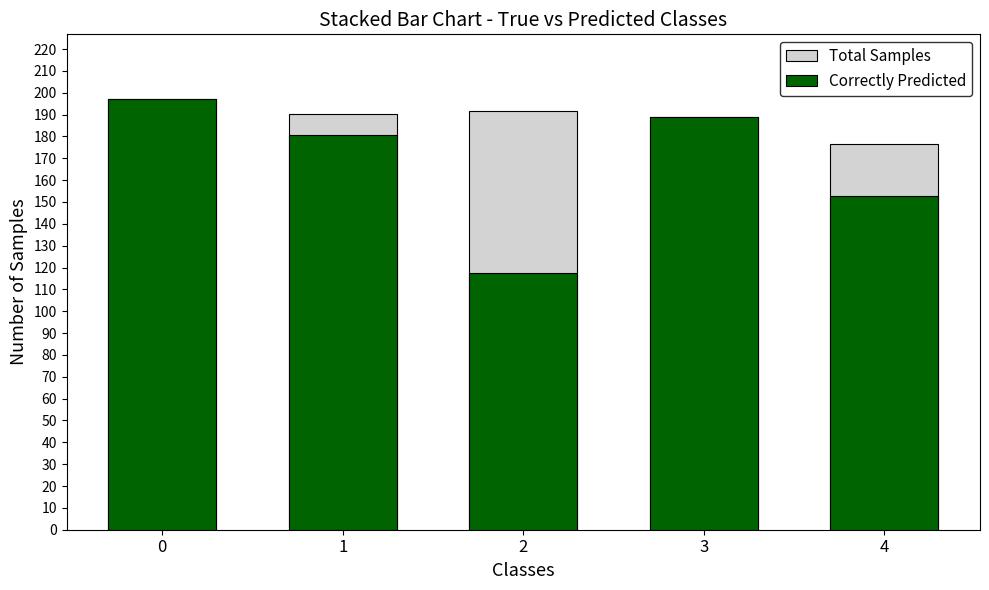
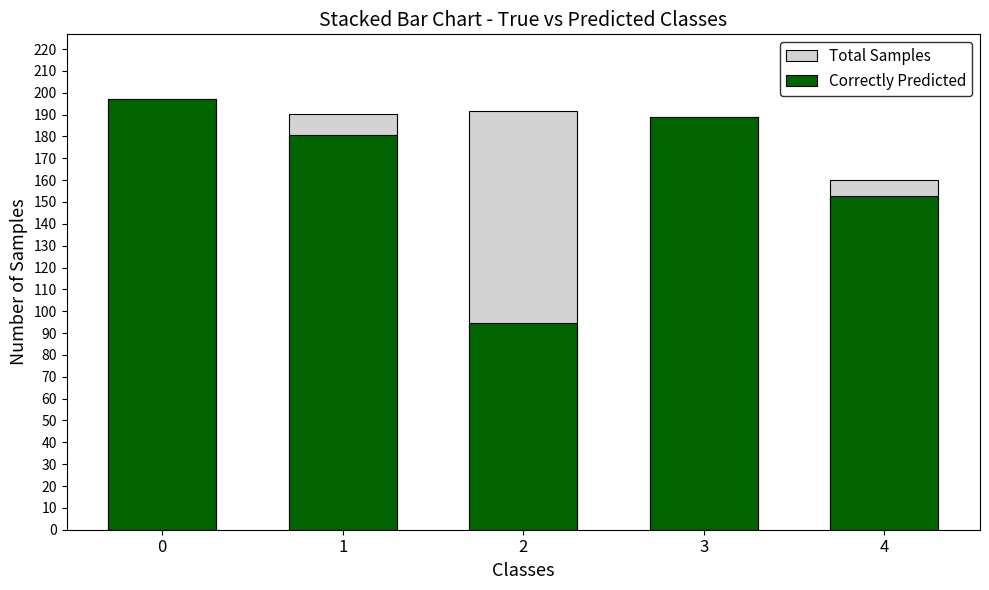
  {
    "Total Samples": {
      "0": 197,
      "1": 190,
      "2": 191,
      "3": 189,
-     "4": 177
+     "4": 160
    },
    "Correctly Predicted": {
      "0": 197,
-     "2": 117,
+     "2": 95,
      "3": 189
    }
  }
